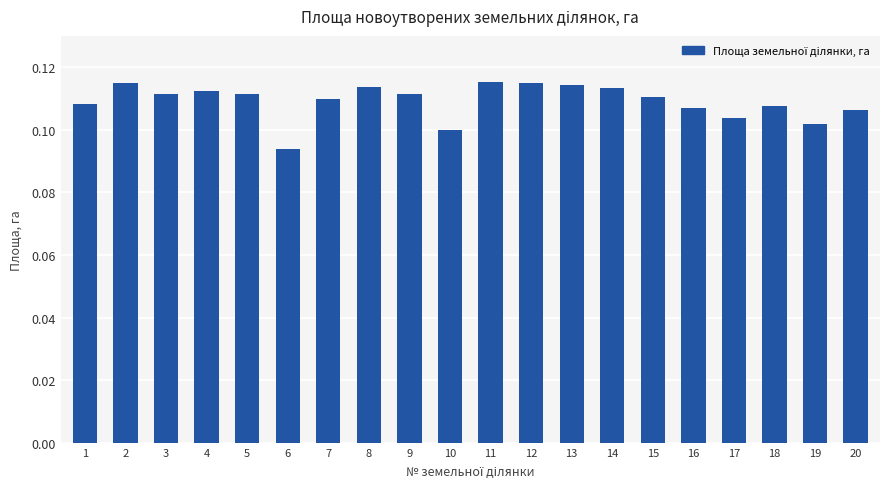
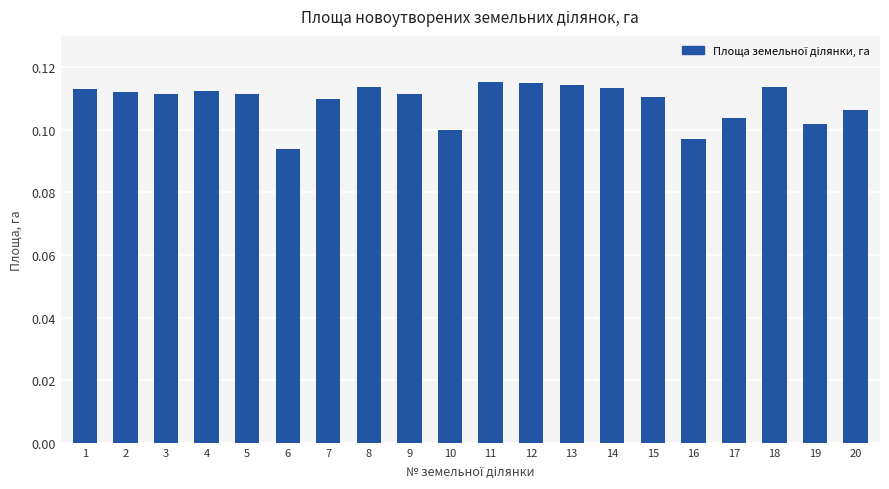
  {
-   "1": 0.108,
-   "2": 0.115,
+   "1": 0.113,
+   "2": 0.112,
    "3": 0.111,
    "4": 0.112,
    "5": 0.111,
    "6": 0.094,
    "7": 0.110,
    "8": 0.114,
    "9": 0.111,
    "10": 0.100,
    "11": 0.115,
    "12": 0.115,
    "13": 0.114,
    "14": 0.113,
    "15": 0.110,
-   "16": 0.107,
+   "16": 0.097,
    "17": 0.104,
-   "18": 0.108,
+   "18": 0.114,
    "19": 0.102,
    "20": 0.106
  }
